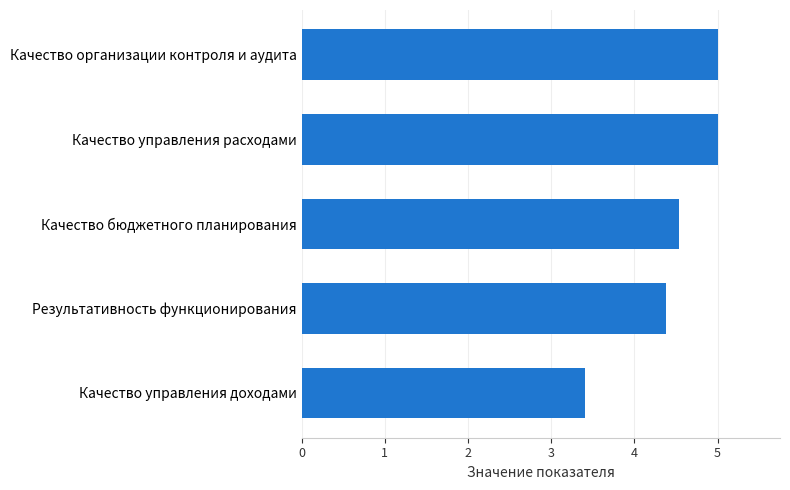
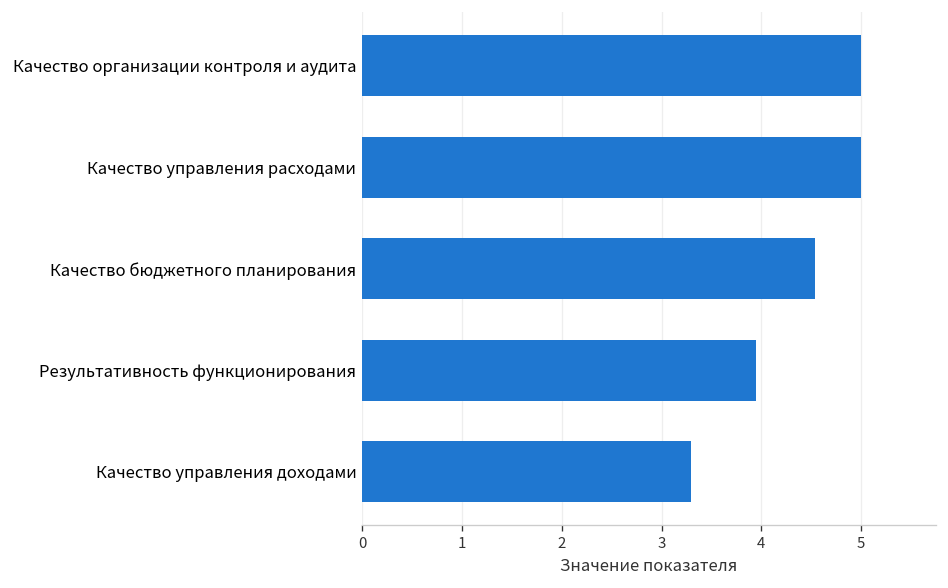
  {
    "Качество организации контроля и аудита": 5.0,
    "Качество управления расходами": 5.0,
    "Качество бюджетного планирования": 4.5,
-   "Результативность функционирования": 4.4,
-   "Качество управления доходами": 3.4
+   "Результативность функционирования": 4.0,
+   "Качество управления доходами": 3.3
  }
